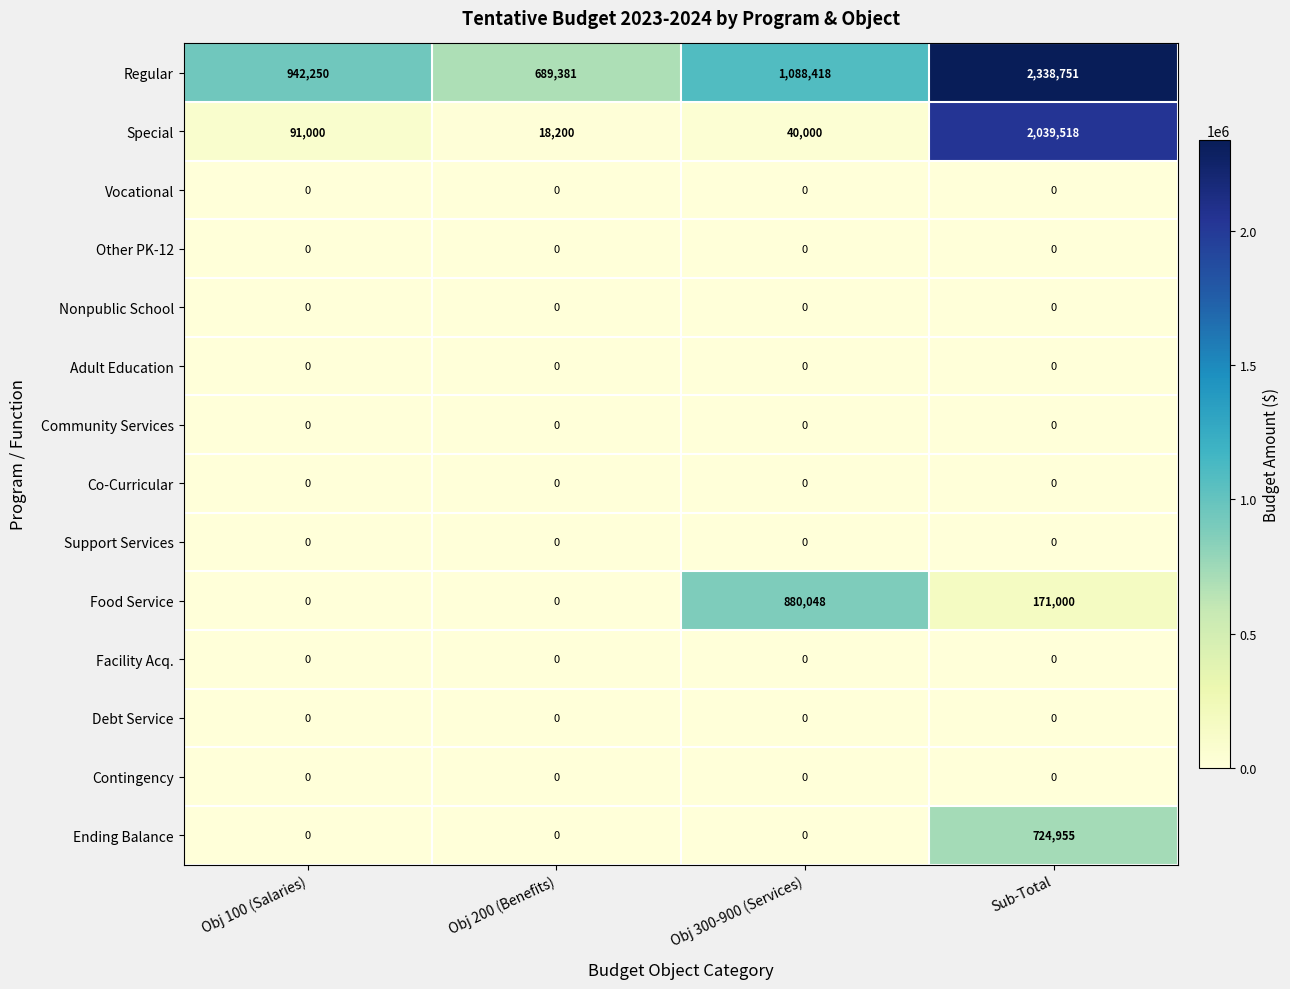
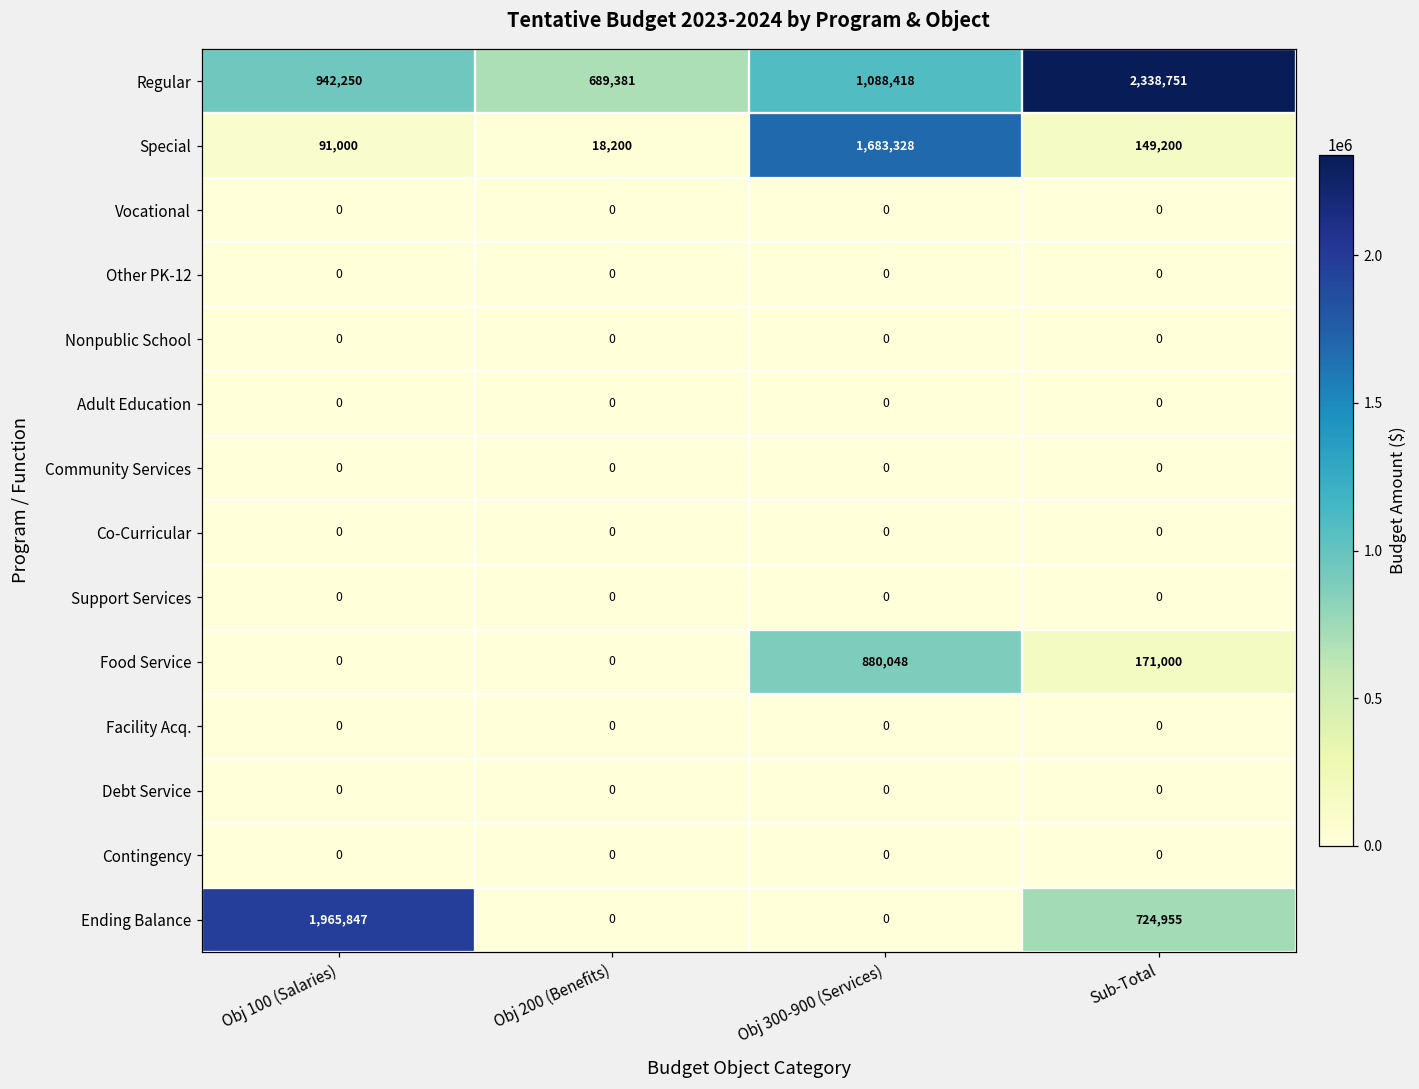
  {
    "Regular": {
      "Obj 100 (Salaries)": "942,250",
      "Obj 200 (Benefits)": "689,381",
      "Obj 300-900 (Services)": "1,088,418",
      "Sub-Total": "2,338,751"
    },
    "Special": {
      "Obj 100 (Salaries)": "91,000",
      "Obj 200 (Benefits)": "18,200",
-     "Obj 300-900 (Services)": "40,000",
-     "Sub-Total": "2,039,518"
+     "Obj 300-900 (Services)": "1,683,328",
+     "Sub-Total": "149,200"
    },
    "Vocational": {
      "Obj 100 (Salaries)": "0",
      "Obj 200 (Benefits)": "0",
      "Obj 300-900 (Services)": "0",
      "Sub-Total": "0"
    },
    "Other PK-12": {
      "Obj 100 (Salaries)": "0",
      "Obj 200 (Benefits)": "0",
      "Obj 300-900 (Services)": "0",
      "Sub-Total": "0"
    },
    "Nonpublic School": {
      "Obj 100 (Salaries)": "0",
      "Obj 200 (Benefits)": "0",
      "Obj 300-900 (Services)": "0",
      "Sub-Total": "0"
    },
    "Adult Education": {
      "Obj 100 (Salaries)": "0",
      "Obj 200 (Benefits)": "0",
      "Obj 300-900 (Services)": "0",
      "Sub-Total": "0"
    },
    "Community Services": {
      "Obj 100 (Salaries)": "0",
      "Obj 200 (Benefits)": "0",
      "Obj 300-900 (Services)": "0",
      "Sub-Total": "0"
    },
    "Co-Curricular": {
      "Obj 100 (Salaries)": "0",
      "Obj 200 (Benefits)": "0",
      "Obj 300-900 (Services)": "0",
      "Sub-Total": "0"
    },
    "Support Services": {
      "Obj 100 (Salaries)": "0",
      "Obj 200 (Benefits)": "0",
      "Obj 300-900 (Services)": "0",
      "Sub-Total": "0"
    },
    "Food Service": {
      "Obj 100 (Salaries)": "0",
      "Obj 200 (Benefits)": "0",
      "Obj 300-900 (Services)": "880,048",
      "Sub-Total": "171,000"
    },
    "Facility Acq.": {
      "Obj 100 (Salaries)": "0",
      "Obj 200 (Benefits)": "0",
      "Obj 300-900 (Services)": "0",
      "Sub-Total": "0"
    },
    "Debt Service": {
      "Obj 100 (Salaries)": "0",
      "Obj 200 (Benefits)": "0",
      "Obj 300-900 (Services)": "0",
      "Sub-Total": "0"
    },
    "Contingency": {
      "Obj 100 (Salaries)": "0",
      "Obj 200 (Benefits)": "0",
      "Obj 300-900 (Services)": "0",
      "Sub-Total": "0"
    },
    "Ending Balance": {
-     "Obj 100 (Salaries)": "0",
+     "Obj 100 (Salaries)": "1,965,847",
      "Obj 200 (Benefits)": "0",
      "Obj 300-900 (Services)": "0",
      "Sub-Total": "724,955"
    }
  }
